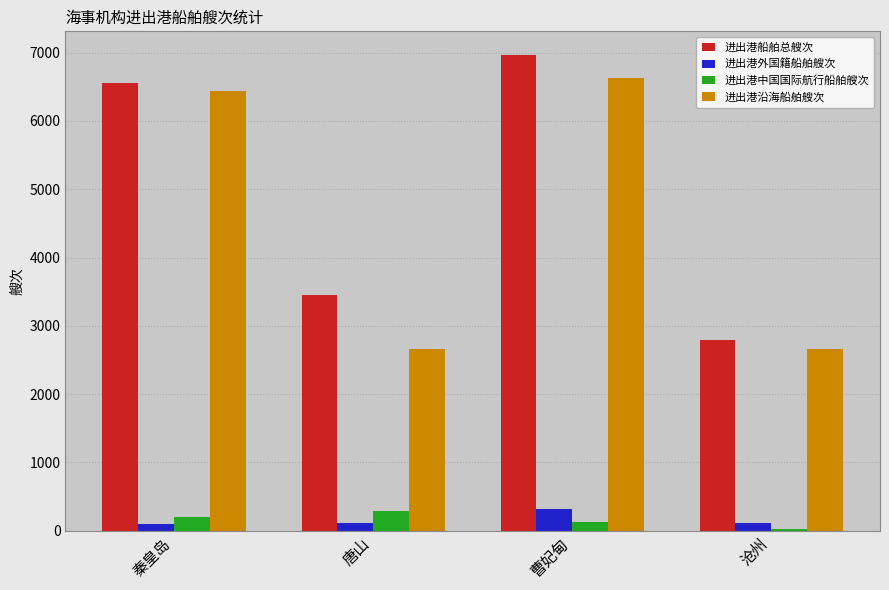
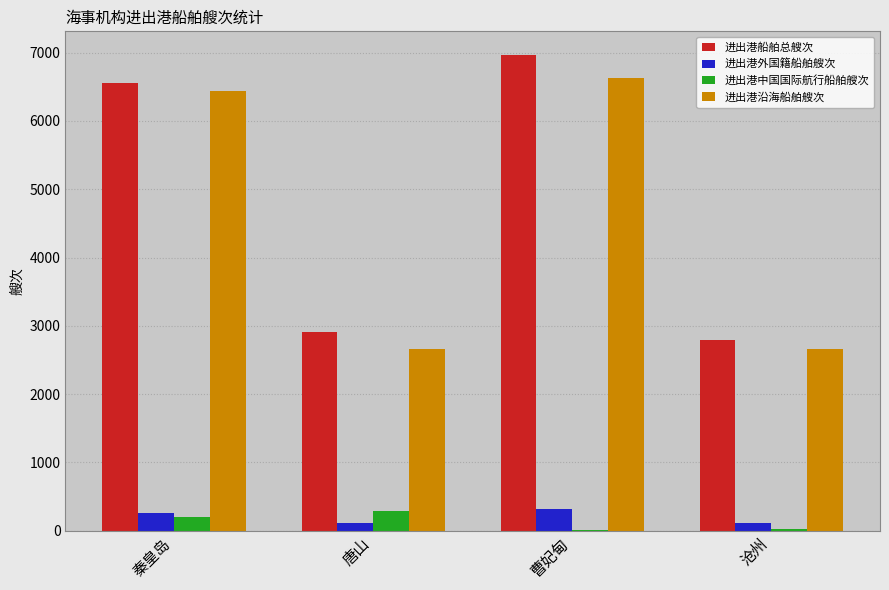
  {
    "进出港船舶总艘次": {
      "秦皇岛": 6600,
-     "唐山": 3500,
+     "唐山": 2900,
      "曹妃甸": 7000,
      "沧州": 2800
    },
    "进出港外国籍船舶艘次": {
-     "秦皇岛": 100,
+     "秦皇岛": 300,
      "唐山": 100,
      "曹妃甸": 300,
      "沧州": 100
    },
    "进出港中国国际航行船舶艘次": {
      "秦皇岛": 200,
      "唐山": 300,
-     "曹妃甸": 100
+     "曹妃甸": 0
    },
    "进出港沿海船舶艘次": {
      "秦皇岛": 6400,
      "唐山": 2700,
      "曹妃甸": 6600,
      "沧州": 2700
    }
  }
